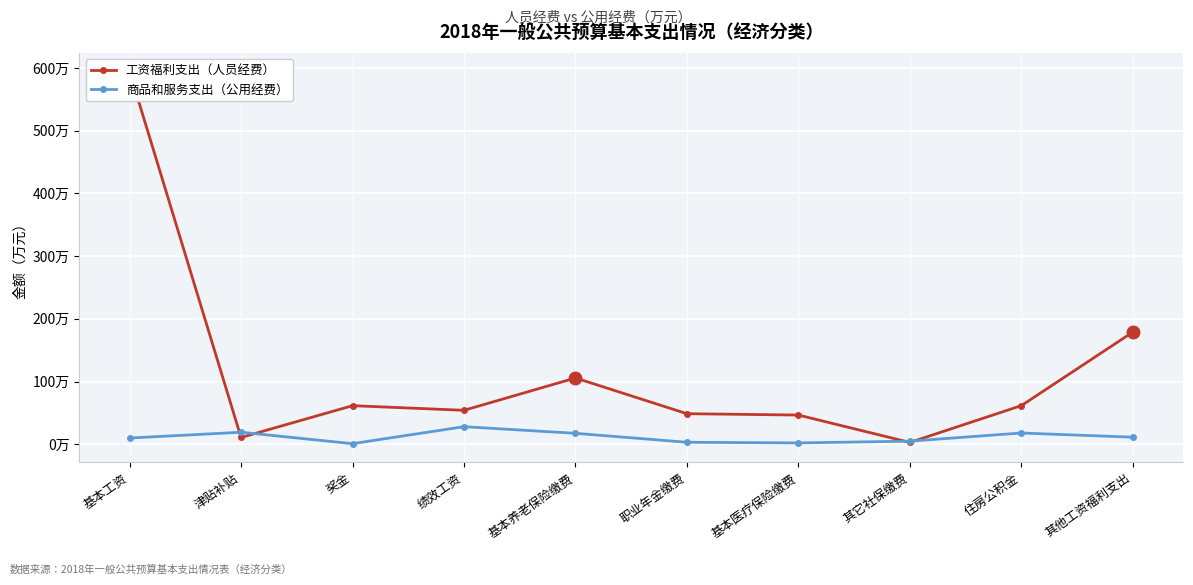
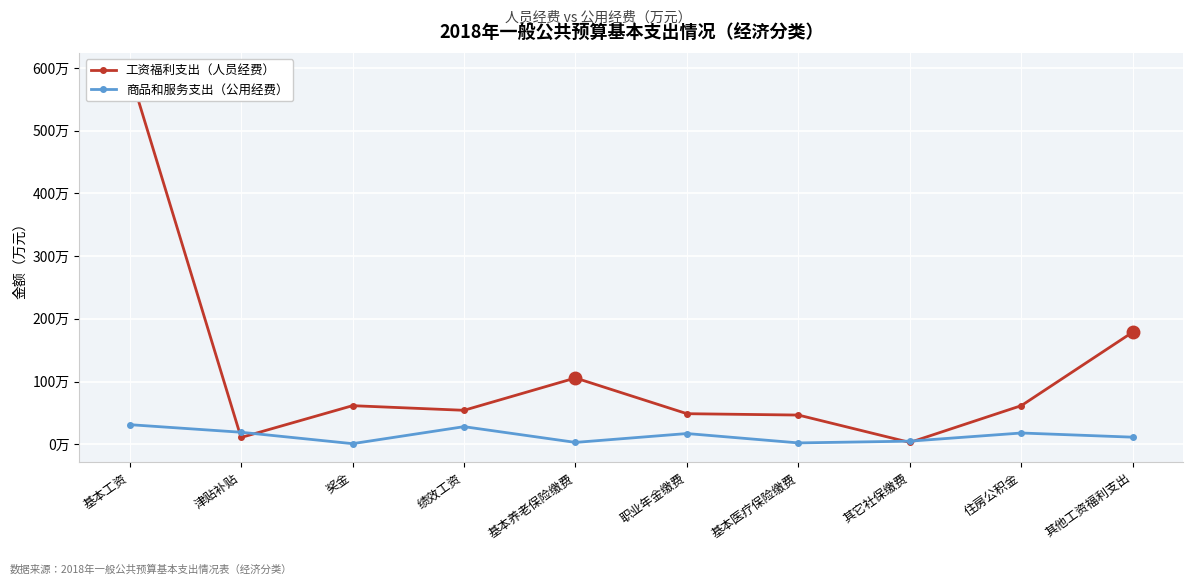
  {
    "商品和服务支出（公用经费）": {
-     "基本工资": "10万",
+     "基本工资": "30万",
      "津贴补贴": "20万",
      "奖金": "0万",
      "绩效工资": "30万",
-     "基本养老保险缴费": "20万",
-     "职业年金缴费": "0万",
+     "基本养老保险缴费": "0万",
+     "职业年金缴费": "20万",
      "基本医疗保险缴费": "0万",
      "住房公积金": "20万",
      "其他工资福利支出": "10万"
    }
  }
